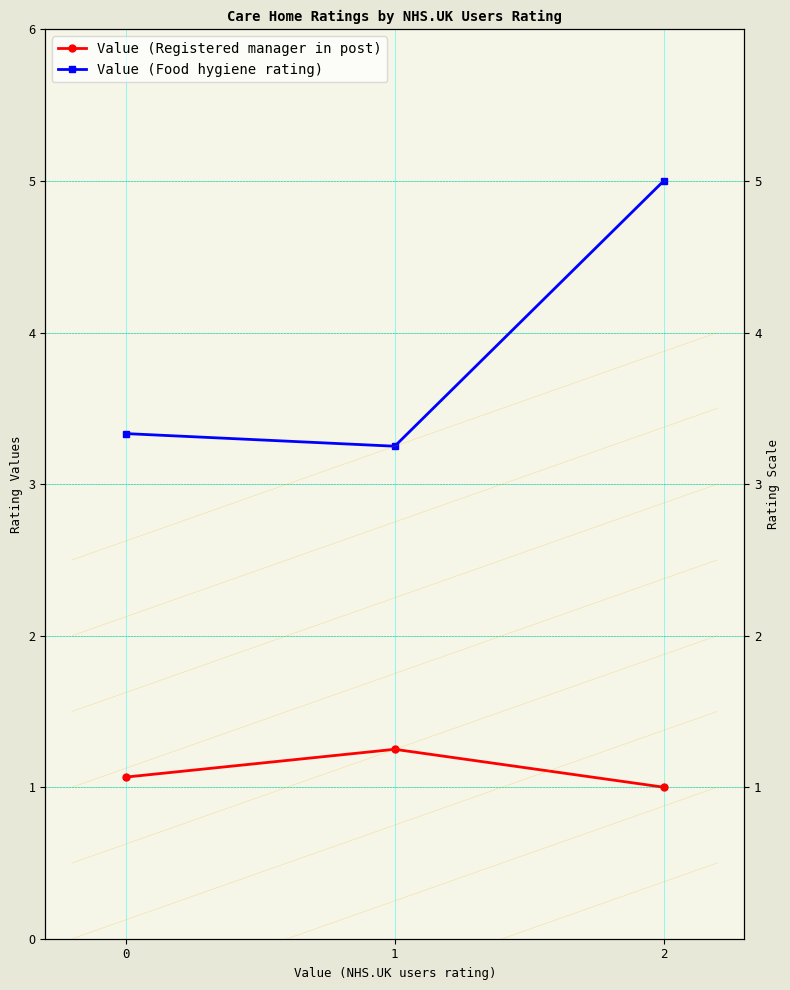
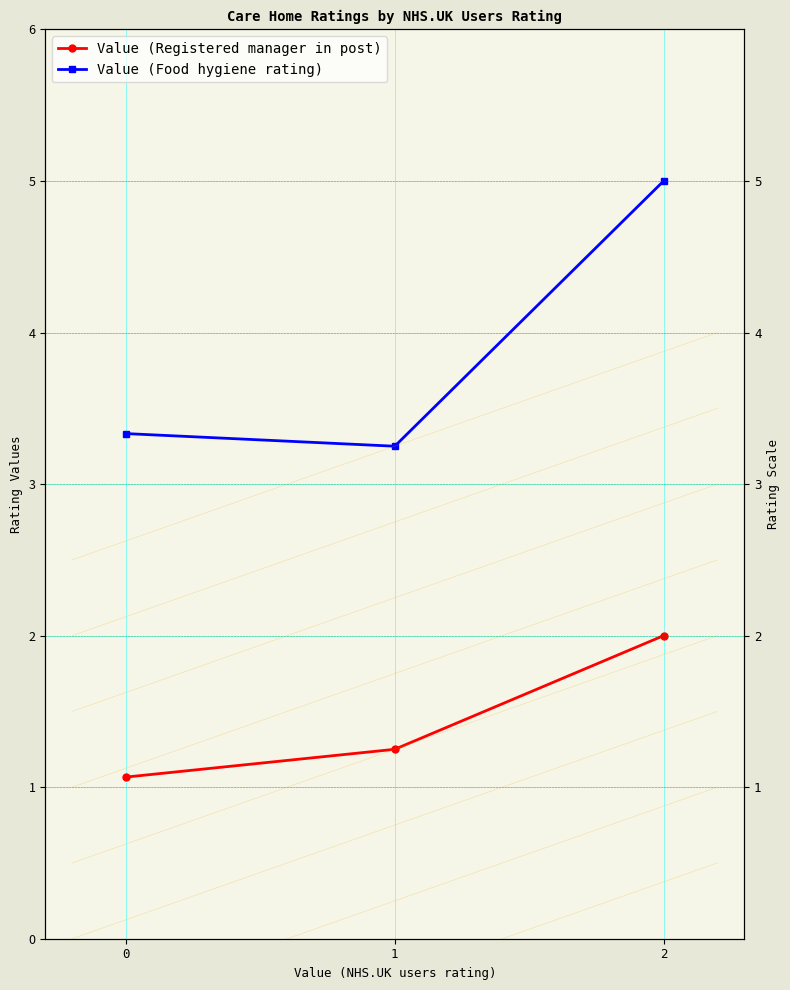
  {
    "Value (Registered manager in post)": {
      "0": 1.07,
      "1": 1.25,
-     "2": 1
+     "2": 2
    },
    "Value (Food hygiene rating)": {
      "0": 3.33,
      "1": 3.25,
      "2": 5
    }
  }
